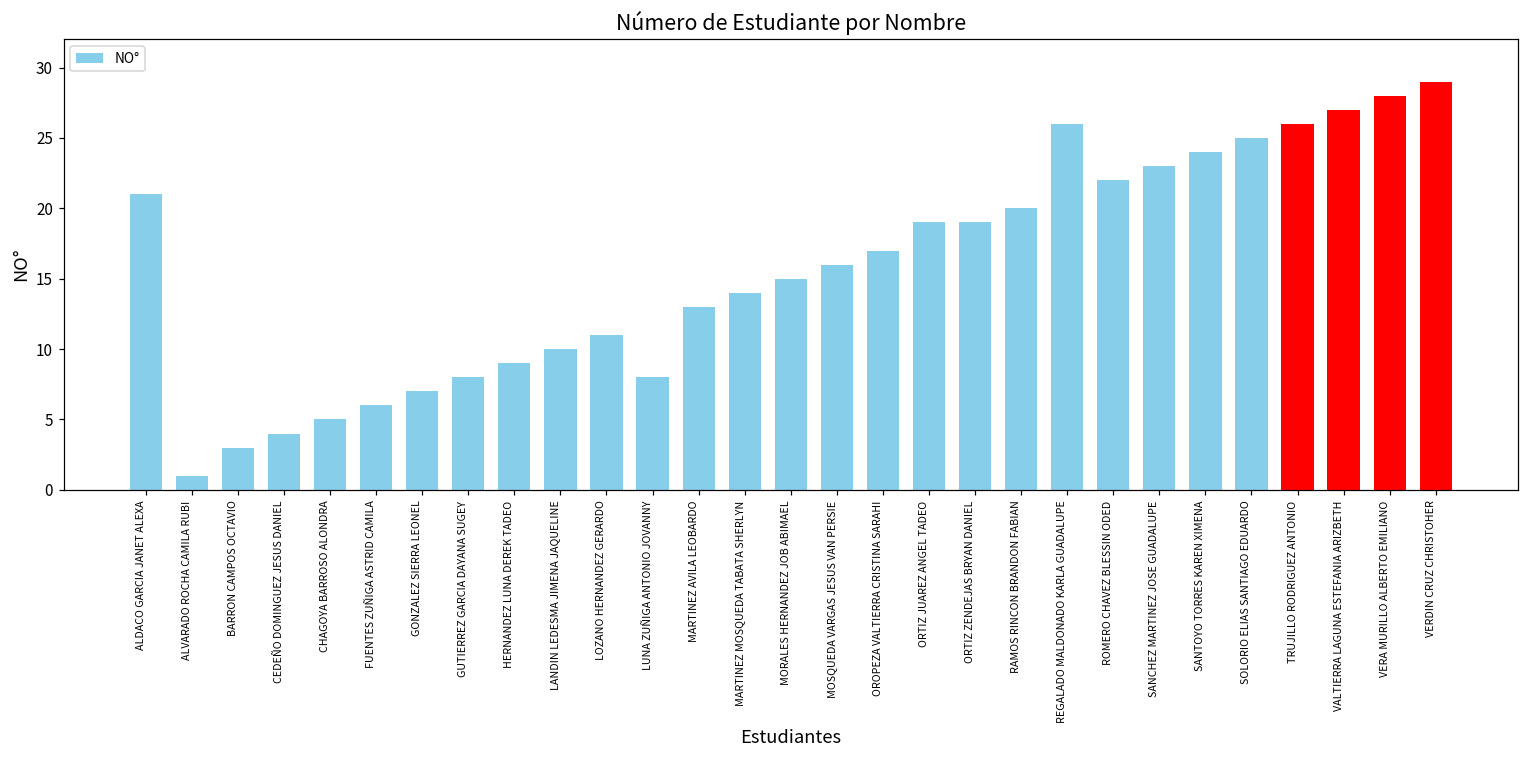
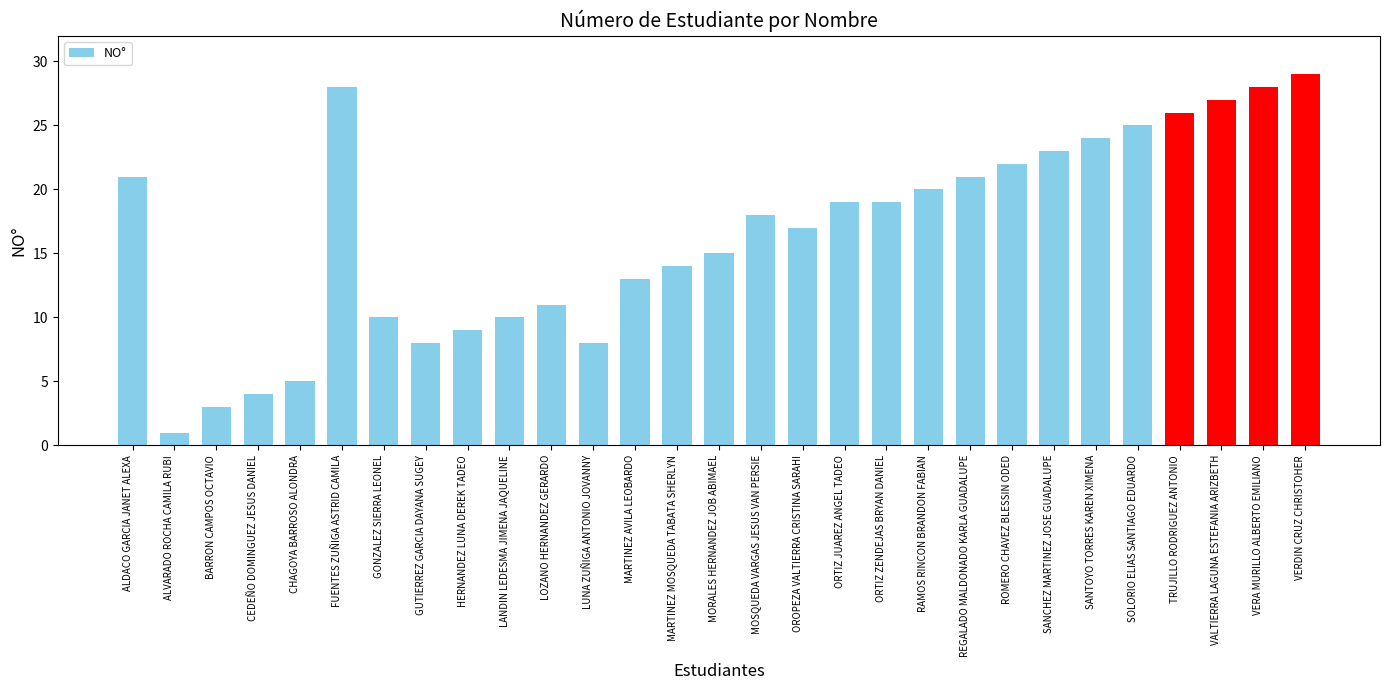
  {
    "ALDACO GARCIA JANET ALEXA": 21,
    "ALVARADO ROCHA CAMILA RUBI": 1,
    "BARRON CAMPOS OCTAVIO": 3,
    "CEDEÑO DOMINGUEZ JESUS DANIEL": 4,
    "CHAGOYA BARROSO ALONDRA": 5,
-   "FUENTES ZUÑIGA ASTRID CAMILA": 6,
-   "GONZALEZ SIERRA LEONEL": 7,
+   "FUENTES ZUÑIGA ASTRID CAMILA": 28,
+   "GONZALEZ SIERRA LEONEL": 10,
    "GUTIERREZ GARCIA DAYANA SUGEY": 8,
    "HERNANDEZ LUNA DEREK TADEO": 9,
    "LANDIN LEDESMA JIMENA JAQUELINE": 10,
    "LOZANO HERNANDEZ GERARDO": 11,
    "LUNA ZUÑIGA ANTONIO JOVANNY": 8,
    "MARTINEZ AVILA LEOBARDO": 13,
    "MARTINEZ MOSQUEDA TABATA SHERLYN": 14,
    "MORALES HERNANDEZ JOB ABIMAEL": 15,
-   "MOSQUEDA VARGAS JESUS VAN PERSIE": 16,
+   "MOSQUEDA VARGAS JESUS VAN PERSIE": 18,
    "OROPEZA VALTIERRA CRISTINA SARAHI": 17,
    "ORTIZ JUAREZ ANGEL TADEO": 19,
    "ORTIZ ZENDEJAS BRYAN DANIEL": 19,
    "RAMOS RINCON BRANDON FABIAN": 20,
-   "REGALADO MALDONADO KARLA GUADALUPE": 26,
+   "REGALADO MALDONADO KARLA GUADALUPE": 21,
    "ROMERO CHAVEZ BLESSIN ODED": 22,
    "SANCHEZ MARTINEZ JOSE GUADALUPE": 23,
    "SANTOYO TORRES KAREN XIMENA": 24,
    "SOLORIO ELIAS SANTIAGO EDUARDO": 25,
    "TRUJILLO RODRIGUEZ ANTONIO": 26,
    "VALTIERRA LAGUNA ESTEFANIA ARIZBETH": 27,
    "VERA MURILLO ALBERTO EMILIANO": 28,
    "VERDIN CRUZ CHRISTOHER": 29
  }
